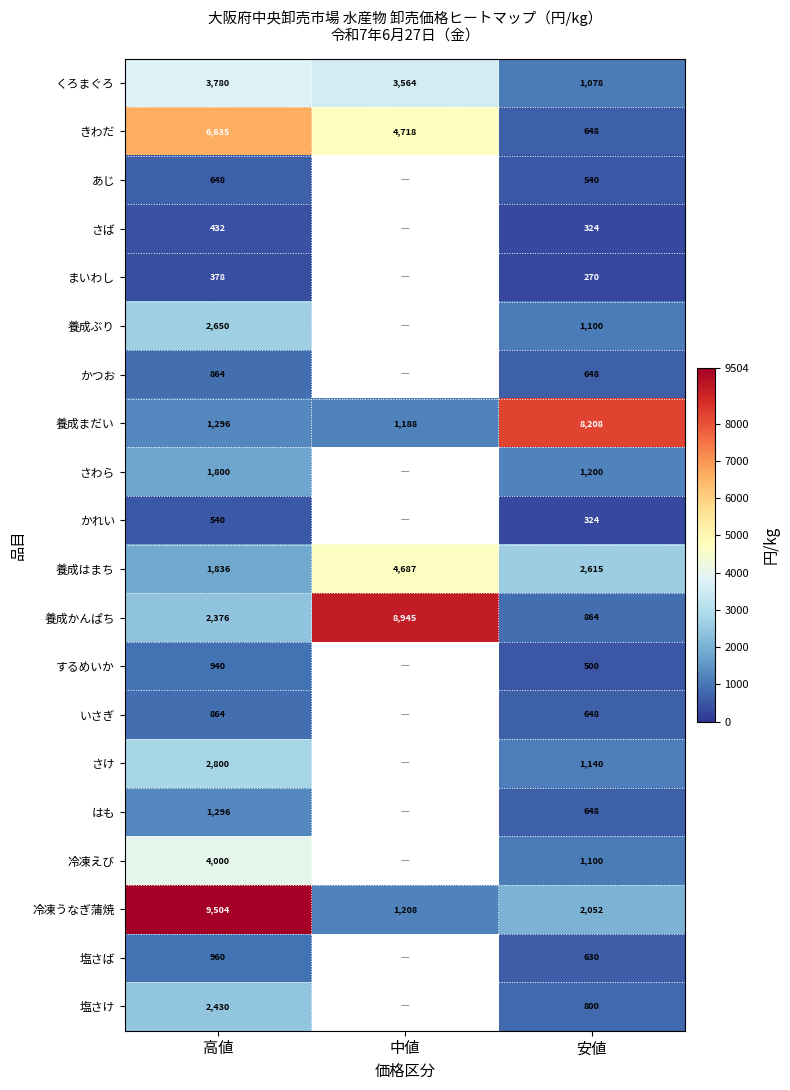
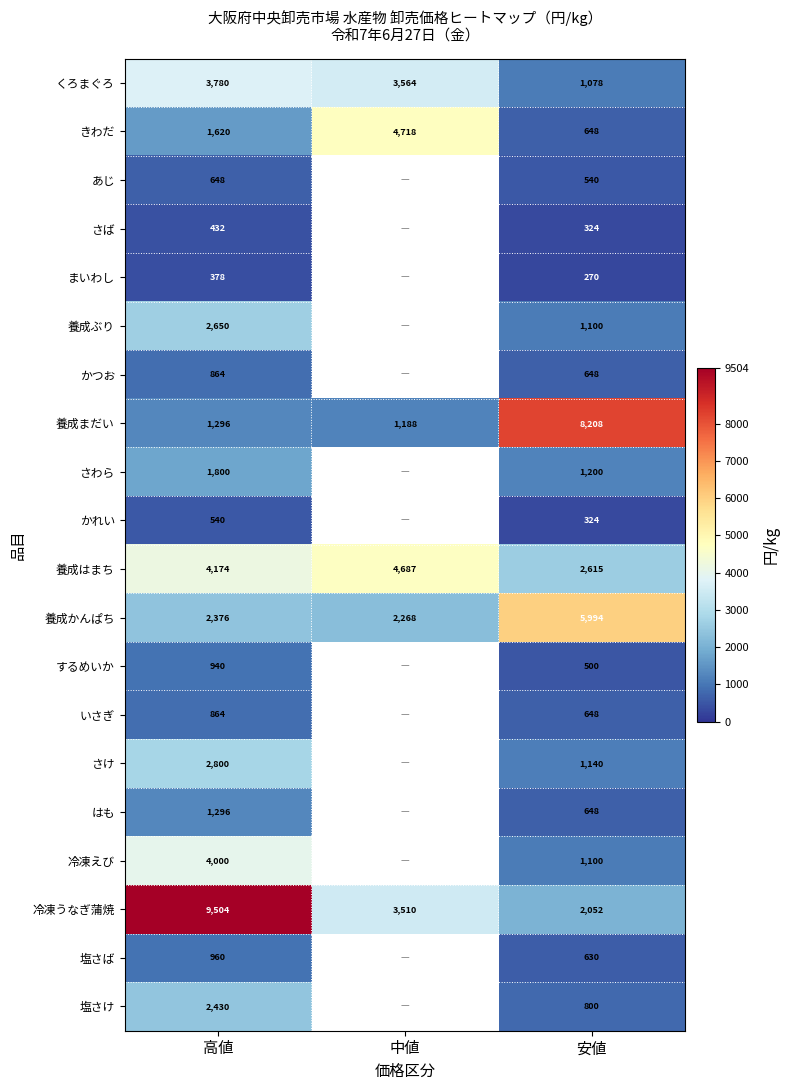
  {
    "くろまぐろ": {
      "高値": "3,780",
      "中値": "3,564",
      "安値": "1,078"
    },
    "きわだ": {
-     "高値": "6,635",
+     "高値": "1,620",
      "中値": "4,718",
      "安値": "648"
    },
    "あじ": {
      "高値": "648",
      "安値": "540"
    },
    "さば": {
      "高値": "432",
      "安値": "324"
    },
    "まいわし": {
      "高値": "378",
      "安値": "270"
    },
    "養成ぶり": {
      "高値": "2,650",
      "安値": "1,100"
    },
    "かつお": {
      "高値": "864",
      "安値": "648"
    },
    "養成まだい": {
      "高値": "1,296",
      "中値": "1,188",
      "安値": "8,208"
    },
    "さわら": {
      "高値": "1,800",
      "安値": "1,200"
    },
    "かれい": {
      "高値": "540",
      "安値": "324"
    },
    "養成はまち": {
-     "高値": "1,836",
+     "高値": "4,174",
      "中値": "4,687",
      "安値": "2,615"
    },
    "養成かんぱち": {
      "高値": "2,376",
-     "中値": "8,945",
-     "安値": "864"
+     "中値": "2,268",
+     "安値": "5,994"
    },
    "するめいか": {
      "高値": "940",
      "安値": "500"
    },
    "いさぎ": {
      "高値": "864",
      "安値": "648"
    },
    "さけ": {
      "高値": "2,800",
      "安値": "1,140"
    },
    "はも": {
      "高値": "1,296",
      "安値": "648"
    },
    "冷凍えび": {
      "高値": "4,000",
      "安値": "1,100"
    },
    "冷凍うなぎ蒲焼": {
      "高値": "9,504",
-     "中値": "1,208",
+     "中値": "3,510",
      "安値": "2,052"
    },
    "塩さば": {
      "高値": "960",
      "安値": "630"
    },
    "塩さけ": {
      "高値": "2,430",
      "安値": "800"
    }
  }
